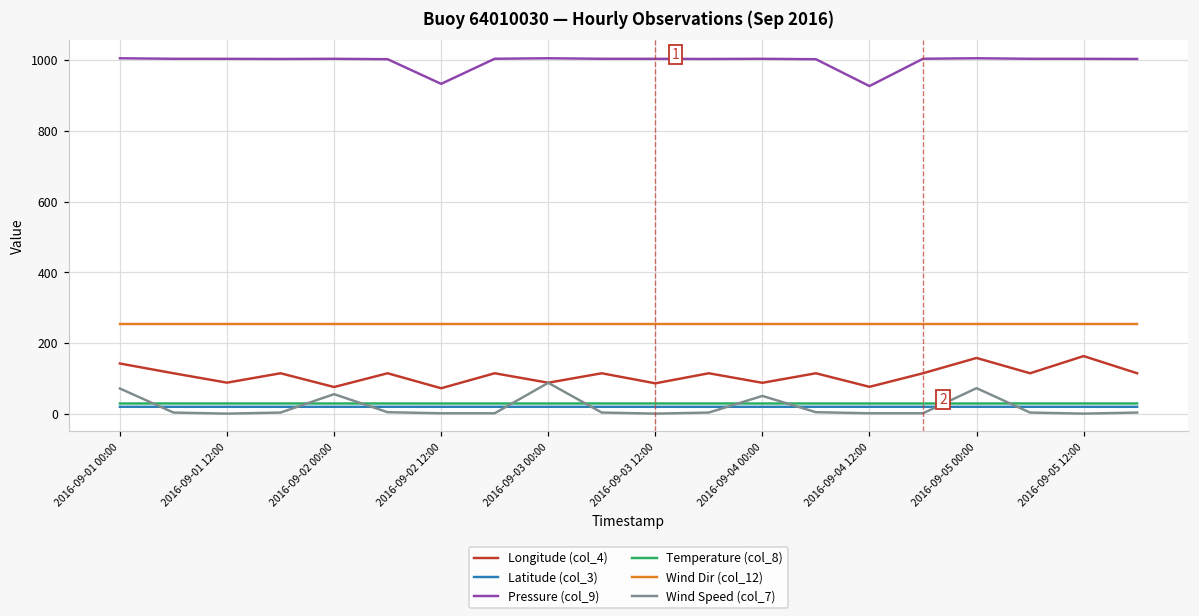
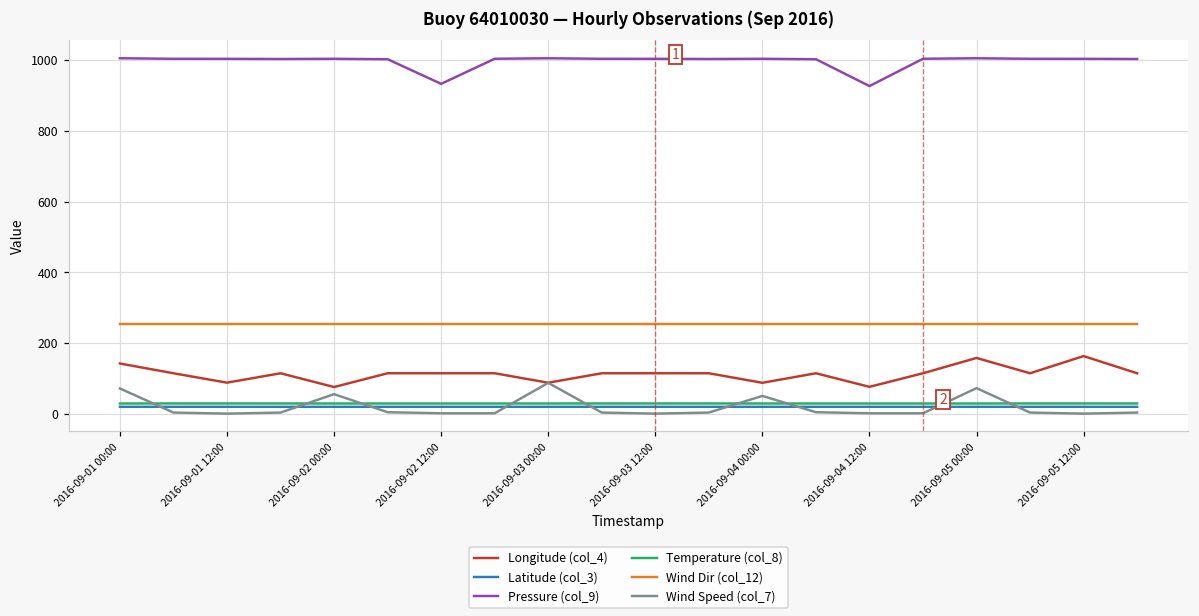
  {
    "Longitude (col_4)": {
      "2016-09-01 00:00": 140,
      "2016-09-01 12:00": 90,
      "2016-09-02 00:00": 80,
-     "2016-09-02 12:00": 70,
-     "2016-09-03 12:00": 90,
+     "2016-09-02 12:00": 120,
+     "2016-09-03 12:00": 120,
      "2016-09-04 00:00": 90,
      "2016-09-04 12:00": 80,
      "2016-09-05 00:00": 160,
      "2016-09-05 12:00": 160
    },
    "Latitude (col_3)": {
      "2016-09-01 00:00": 20,
      "2016-09-01 12:00": 20,
      "2016-09-02 00:00": 20,
      "2016-09-02 12:00": 20,
      "2016-09-03 00:00": 20,
      "2016-09-03 12:00": 20,
      "2016-09-04 00:00": 20,
      "2016-09-04 12:00": 20,
      "2016-09-05 00:00": 20,
      "2016-09-05 12:00": 20
    },
    "Pressure (col_9)": {
      "2016-09-01 00:00": 1010,
      "2016-09-01 12:00": 1000,
      "2016-09-02 00:00": 1000,
      "2016-09-02 12:00": 930,
      "2016-09-03 00:00": 1010,
      "2016-09-04 00:00": 1000,
      "2016-09-04 12:00": 930,
      "2016-09-05 00:00": 1010,
      "2016-09-05 12:00": 1000
    },
    "Temperature (col_8)": {
      "2016-09-01 00:00": 30,
      "2016-09-01 12:00": 30,
      "2016-09-02 00:00": 30,
      "2016-09-02 12:00": 30,
      "2016-09-03 00:00": 30,
      "2016-09-03 12:00": 30,
      "2016-09-04 00:00": 30,
      "2016-09-04 12:00": 30,
      "2016-09-05 00:00": 30,
      "2016-09-05 12:00": 30
    },
    "Wind Dir (col_12)": {
      "2016-09-01 00:00": 260,
      "2016-09-01 12:00": 260,
      "2016-09-02 00:00": 260,
      "2016-09-02 12:00": 260,
      "2016-09-03 00:00": 260,
      "2016-09-03 12:00": 260,
      "2016-09-04 00:00": 260,
      "2016-09-04 12:00": 260,
      "2016-09-05 00:00": 260,
      "2016-09-05 12:00": 260
    },
    "Wind Speed (col_7)": {
      "2016-09-01 00:00": 70,
      "2016-09-01 12:00": 0,
      "2016-09-02 00:00": 60,
      "2016-09-02 12:00": 0,
      "2016-09-03 12:00": 0,
      "2016-09-04 00:00": 50,
      "2016-09-04 12:00": 0,
      "2016-09-05 00:00": 70,
      "2016-09-05 12:00": 0
    }
  }
